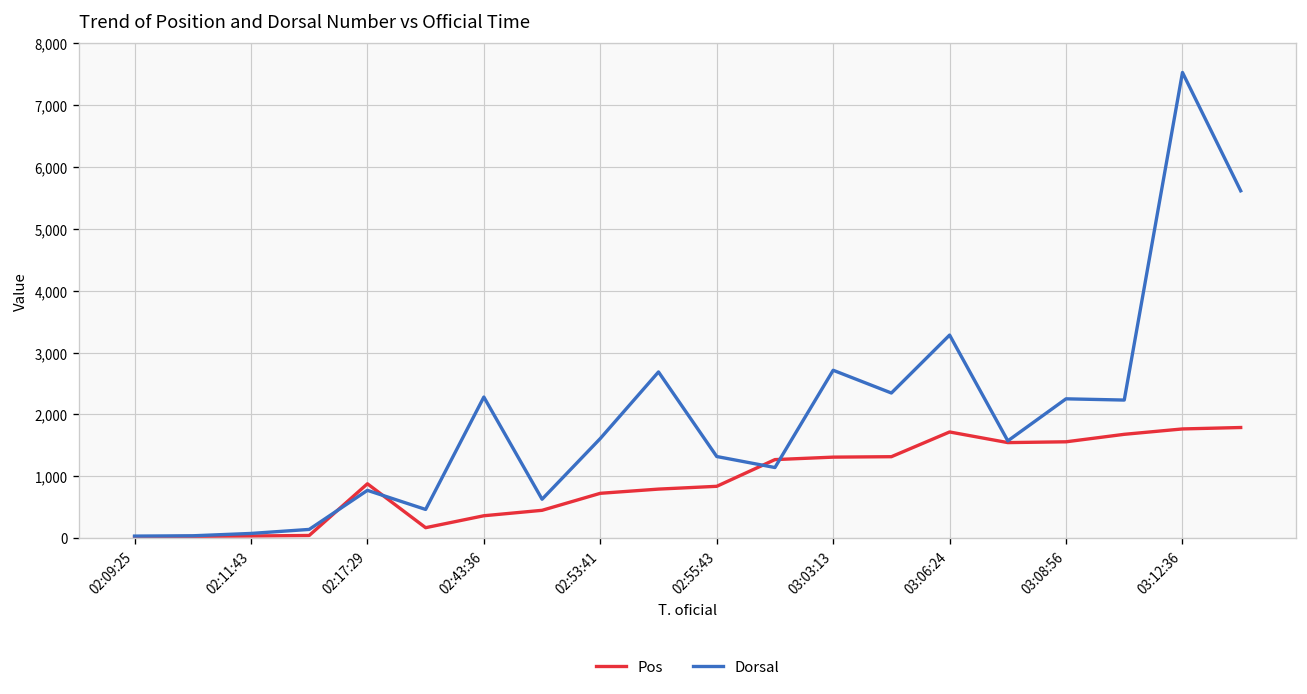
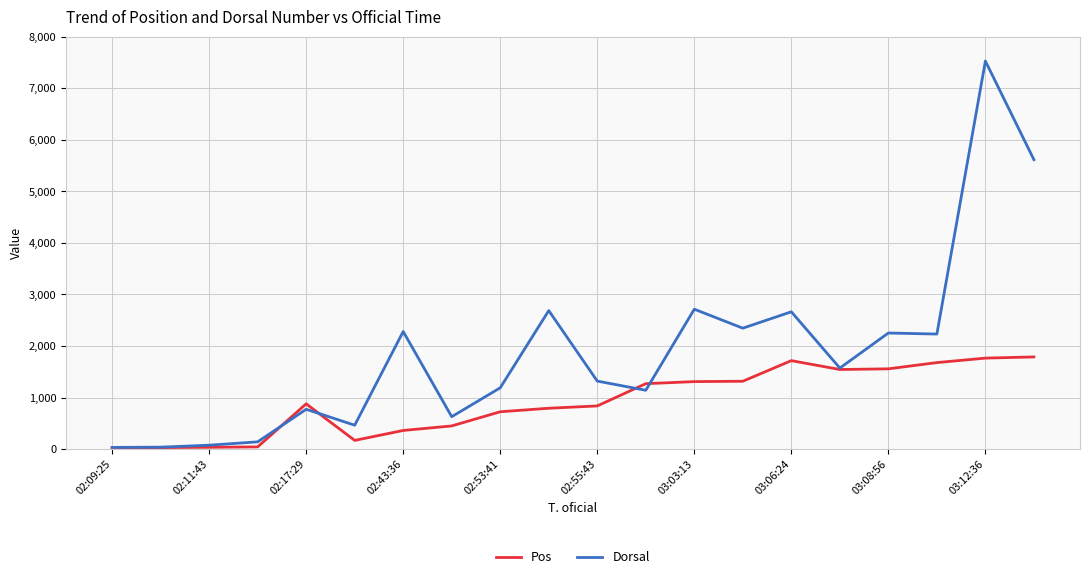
  {
    "Pos": {
      "02:17:29": "900",
      "02:43:36": "400",
      "02:53:41": "700",
      "02:55:43": "800",
      "03:03:13": "1,300",
      "03:06:24": "1,700",
      "03:08:56": "1,600",
      "03:12:36": "1,800"
    },
    "Dorsal": {
      "02:17:29": "800",
      "02:43:36": "2,300",
-     "02:53:41": "1,600",
+     "02:53:41": "1,200",
      "02:55:43": "1,300",
      "03:03:13": "2,700",
-     "03:06:24": "3,300",
+     "03:06:24": "2,700",
      "03:08:56": "2,300",
      "03:12:36": "7,500"
    }
  }
